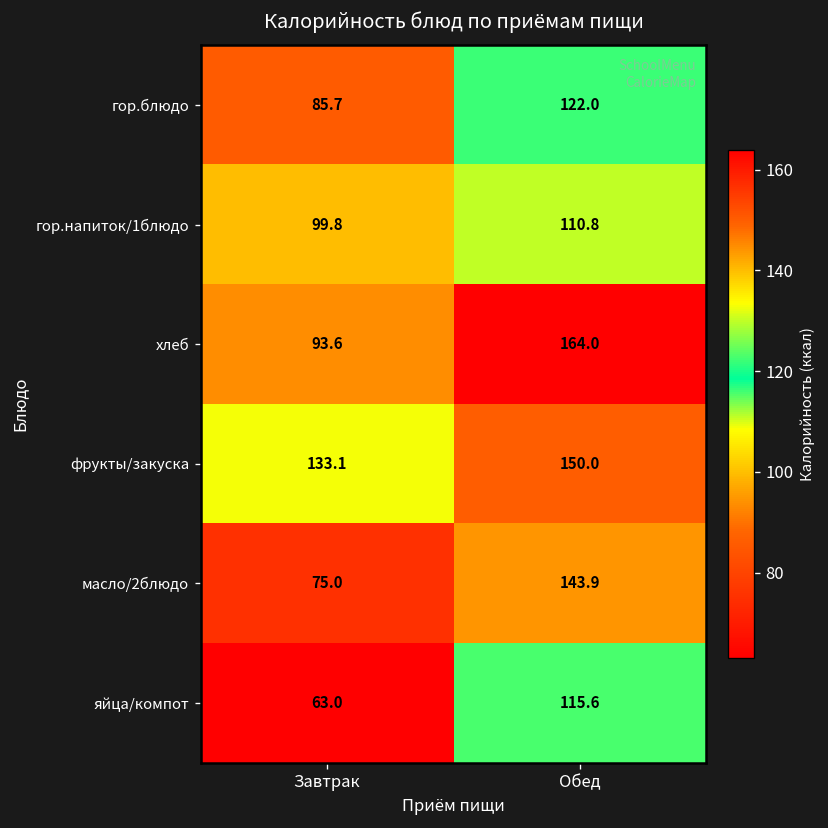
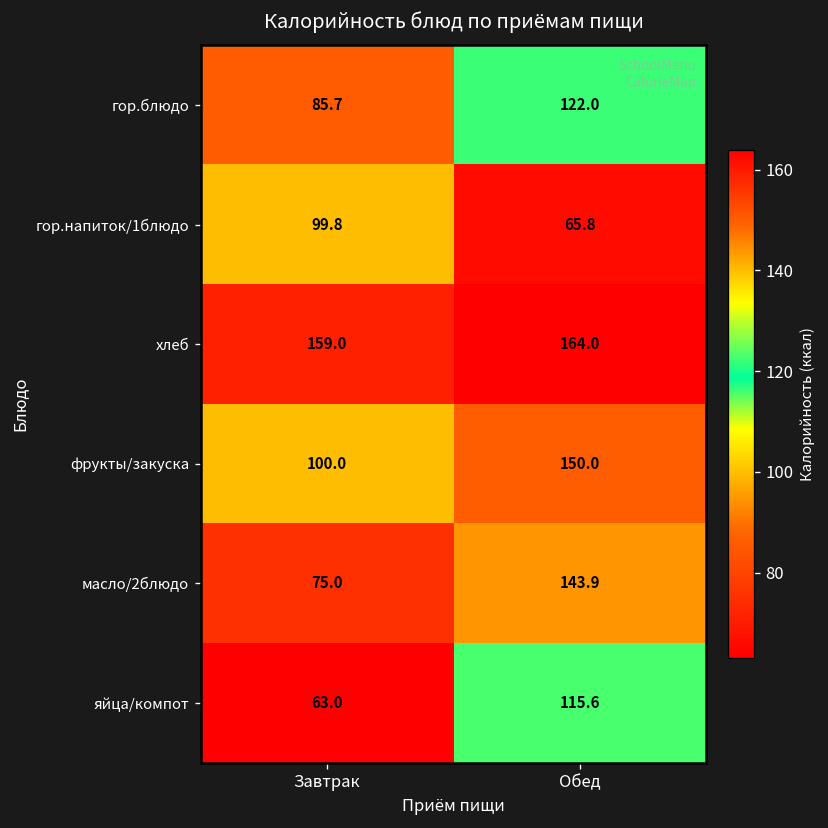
  {
    "гор.блюдо": {
      "Завтрак": 85.7
    },
    "гор.напиток/1блюдо": {
      "Завтрак": 99.8,
-     "Обед": 110.8
+     "Обед": 65.8
    },
    "хлеб": {
-     "Завтрак": 93.6,
+     "Завтрак": 159.0,
      "Обед": 164.0
    },
    "фрукты/закуска": {
-     "Завтрак": 133.1,
+     "Завтрак": 100.0,
      "Обед": 150.0
    },
    "масло/2блюдо": {
      "Завтрак": 75.0,
      "Обед": 143.9
    },
    "яйца/компот": {
      "Завтрак": 63.0,
      "Обед": 115.6
    }
  }
